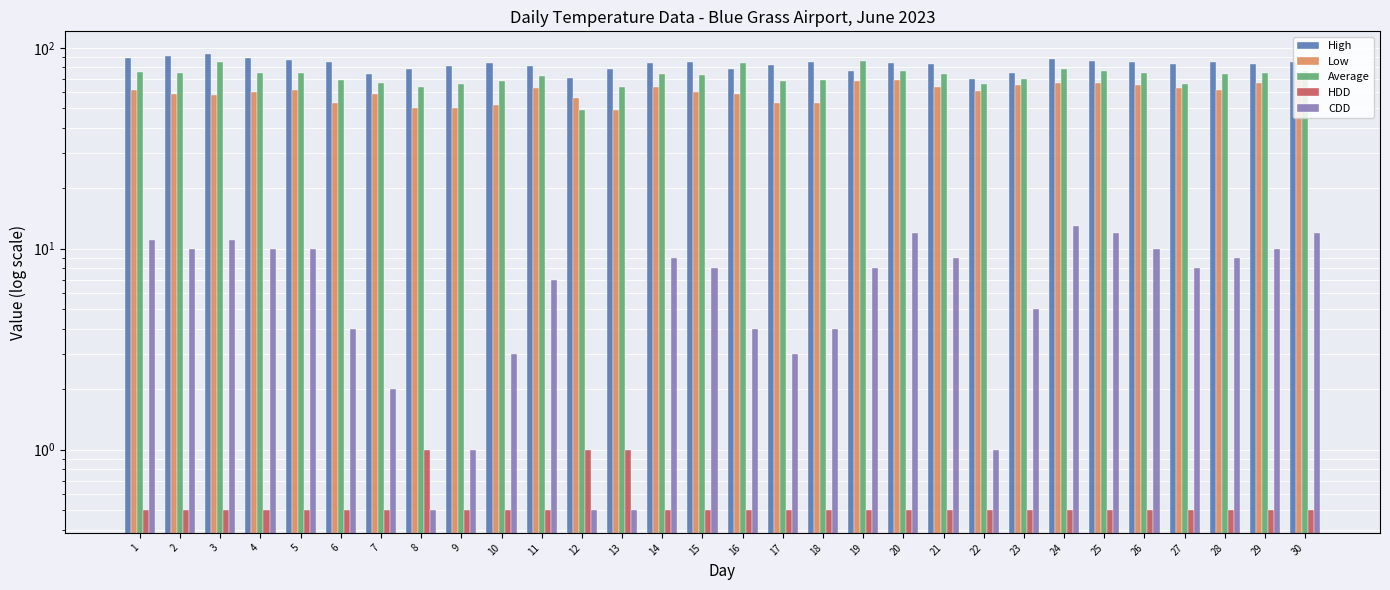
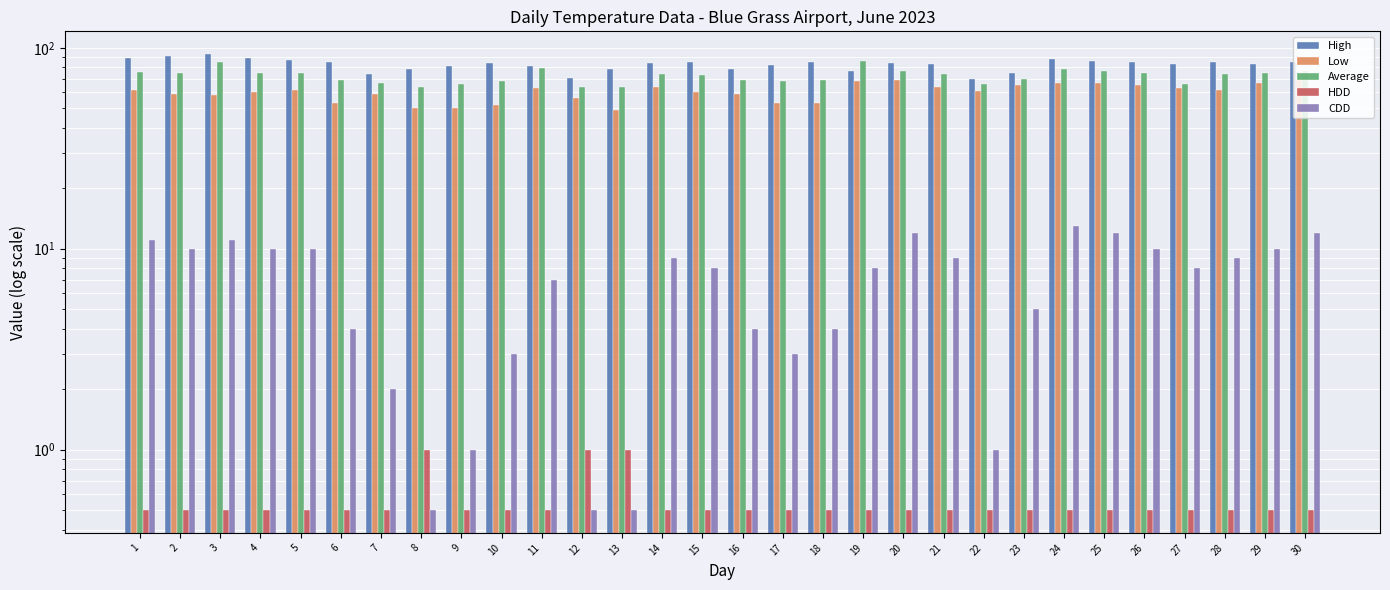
  {
    "Average": {
      "1": 76,
      "2": 75,
      "3": 85,
      "4": 75,
      "5": 75,
      "6": 69,
      "7": 67,
      "8": 64,
      "9": 66,
      "10": 68,
-     "11": 72,
-     "12": 49,
+     "11": 79,
+     "12": 64,
      "13": 64,
      "14": 74,
      "15": 73,
-     "16": 84,
+     "16": 69,
      "17": 68,
      "18": 69,
      "19": 86,
      "20": 77,
      "21": 74,
      "22": 66,
      "23": 70,
      "24": 78,
      "25": 77,
      "26": 75,
      "27": 66,
      "28": 74,
      "29": 75
    }
  }
